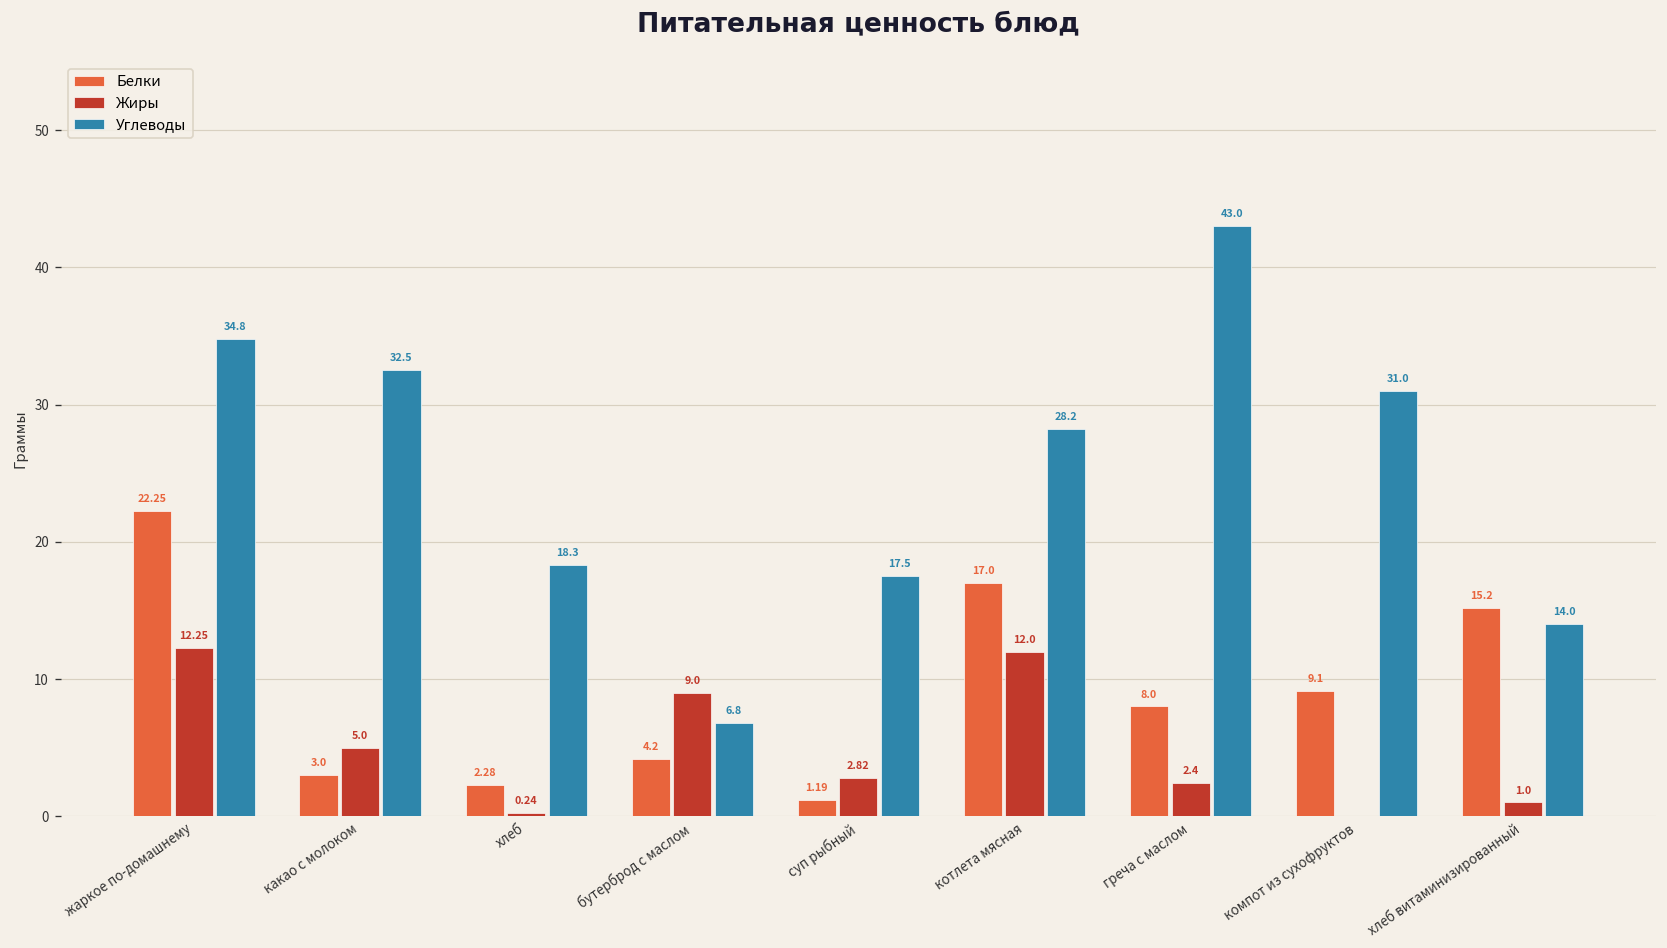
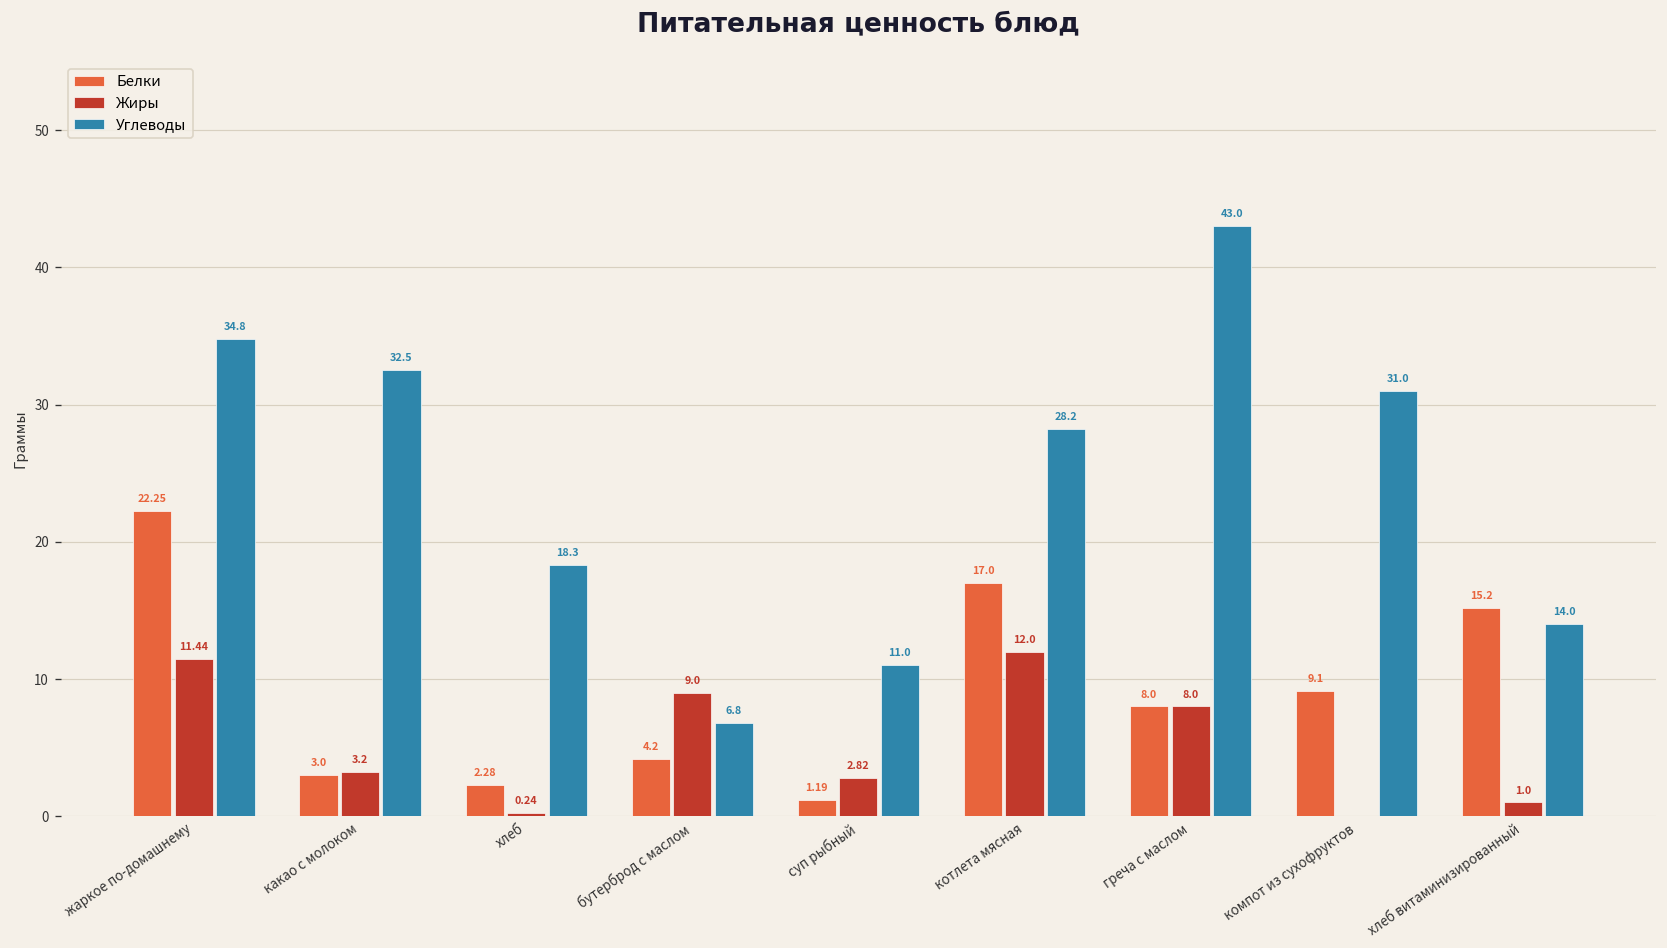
  {
    "Белки": {
      "жаркое по-домашнему": 22.25,
      "какао с молоком": 3.0,
      "хлеб": 2.28,
      "бутерброд с маслом": 4.2,
      "суп рыбный": 1.19,
      "котлета мясная": 17.0,
      "греча с маслом": 8.0,
      "компот из сухофруктов": 9.1,
      "хлеб витаминизированный": 15.2
    },
    "Жиры": {
-     "жаркое по-домашнему": 12.25,
-     "какао с молоком": 5.0,
+     "жаркое по-домашнему": 11.44,
+     "какао с молоком": 3.2,
      "хлеб": 0.24,
      "бутерброд с маслом": 9.0,
      "суп рыбный": 2.82,
      "котлета мясная": 12.0,
-     "греча с маслом": 2.4,
+     "греча с маслом": 8.0,
      "хлеб витаминизированный": 1.0
    },
    "Углеводы": {
      "жаркое по-домашнему": 34.8,
      "какао с молоком": 32.5,
      "хлеб": 18.3,
      "бутерброд с маслом": 6.8,
-     "суп рыбный": 17.5,
+     "суп рыбный": 11.0,
      "котлета мясная": 28.2,
      "греча с маслом": 43.0,
      "компот из сухофруктов": 31.0,
      "хлеб витаминизированный": 14.0
    }
  }
